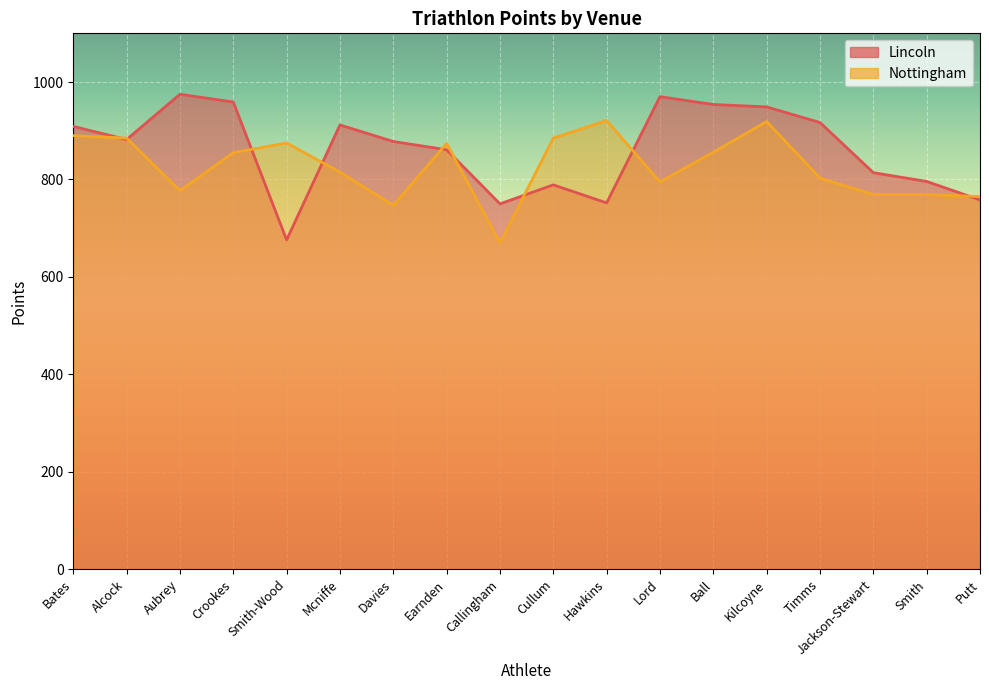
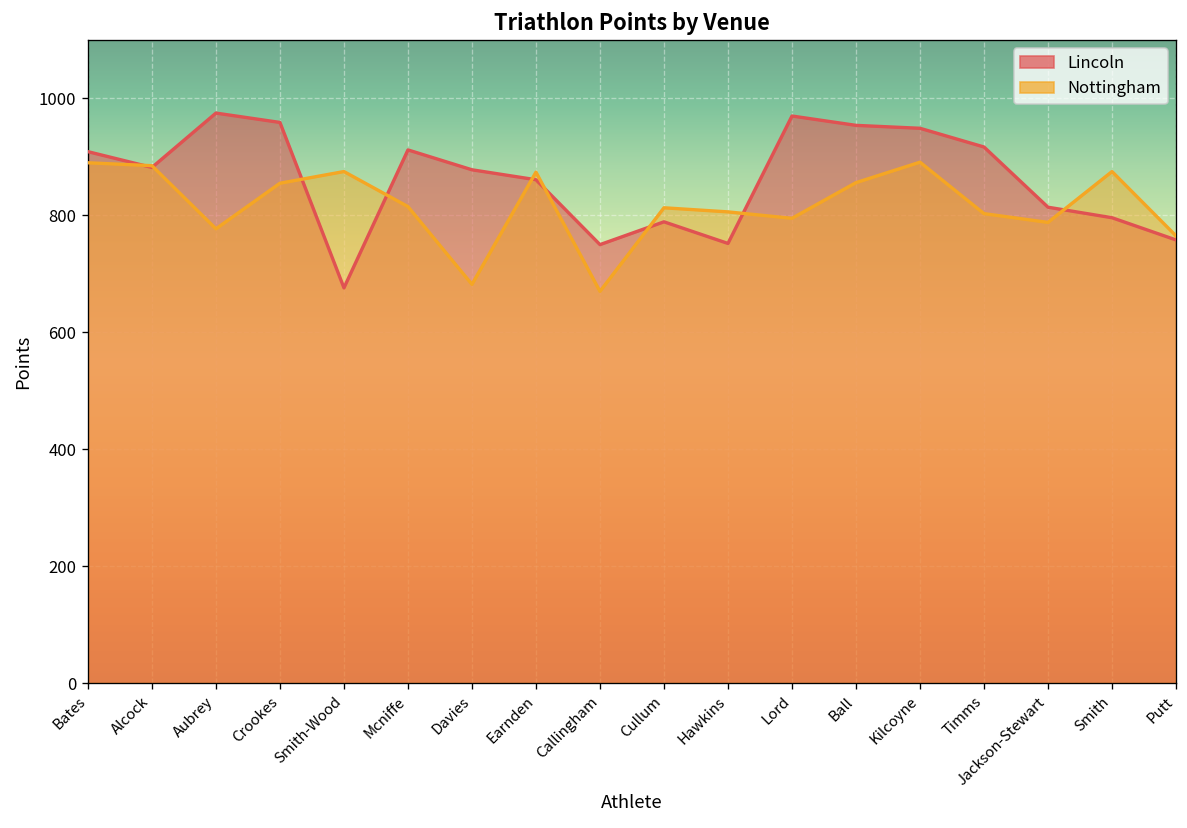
  {
    "Lincoln": {
      "Bates": 910,
      "Aubrey": 980,
      "Crookes": 960,
      "Smith-Wood": 680,
      "Mcniffe": 910,
      "Davies": 880,
      "Earnden": 860,
      "Callingham": 750,
      "Cullum": 790,
      "Hawkins": 750,
      "Lord": 970,
      "Ball": 950,
      "Kilcoyne": 950,
      "Timms": 920,
      "Jackson-Stewart": 810,
      "Smith": 800,
      "Putt": 760
    },
    "Nottingham": {
      "Bates": 890,
      "Aubrey": 780,
      "Crookes": 860,
      "Smith-Wood": 880,
      "Mcniffe": 820,
-     "Davies": 750,
+     "Davies": 680,
      "Earnden": 870,
      "Callingham": 670,
-     "Cullum": 890,
-     "Hawkins": 920,
+     "Cullum": 810,
+     "Hawkins": 810,
      "Lord": 800,
      "Ball": 860,
-     "Kilcoyne": 920,
+     "Kilcoyne": 890,
      "Timms": 800,
-     "Jackson-Stewart": 770,
-     "Smith": 770,
+     "Jackson-Stewart": 790,
+     "Smith": 880,
      "Putt": 770
    }
  }
